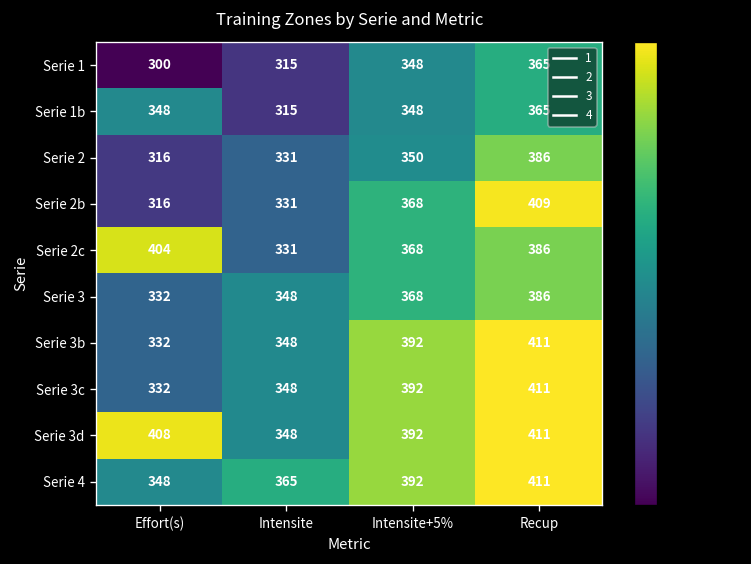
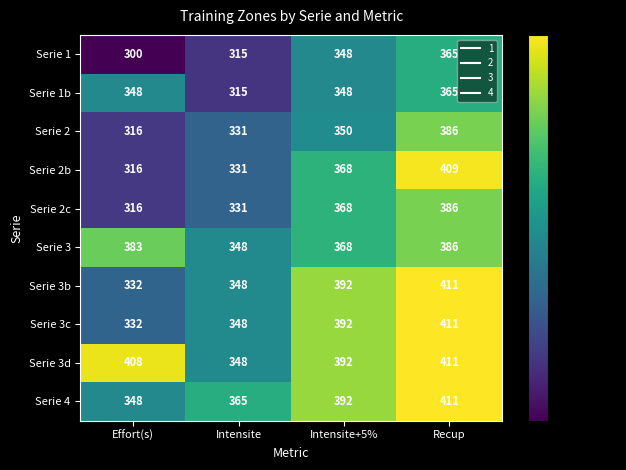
  {
    "Serie 1": {
      "Effort(s)": 300,
      "Intensite": 315,
      "Intensite+5%": 348
    },
    "Serie 1b": {
      "Effort(s)": 348,
      "Intensite": 315,
      "Intensite+5%": 348
    },
    "Serie 2": {
      "Effort(s)": 316,
      "Intensite": 331,
      "Intensite+5%": 350,
      "Recup": 386
    },
    "Serie 2b": {
      "Effort(s)": 316,
      "Intensite": 331,
      "Intensite+5%": 368,
      "Recup": 409
    },
    "Serie 2c": {
-     "Effort(s)": 404,
+     "Effort(s)": 316,
      "Intensite": 331,
      "Intensite+5%": 368,
      "Recup": 386
    },
    "Serie 3": {
-     "Effort(s)": 332,
+     "Effort(s)": 383,
      "Intensite": 348,
      "Intensite+5%": 368,
      "Recup": 386
    },
    "Serie 3b": {
      "Effort(s)": 332,
      "Intensite": 348,
      "Intensite+5%": 392,
      "Recup": 411
    },
    "Serie 3c": {
      "Effort(s)": 332,
      "Intensite": 348,
      "Intensite+5%": 392,
      "Recup": 411
    },
    "Serie 3d": {
      "Effort(s)": 408,
      "Intensite": 348,
      "Intensite+5%": 392,
      "Recup": 411
    },
    "Serie 4": {
      "Effort(s)": 348,
      "Intensite": 365,
      "Intensite+5%": 392,
      "Recup": 411
    }
  }
